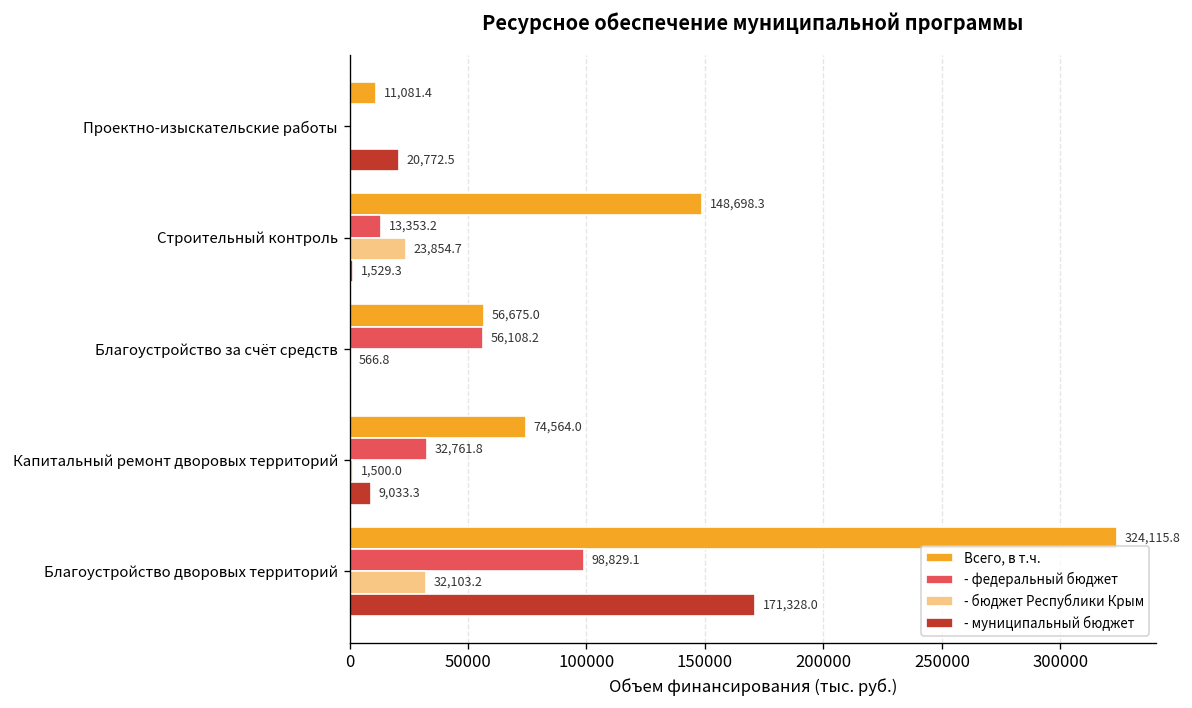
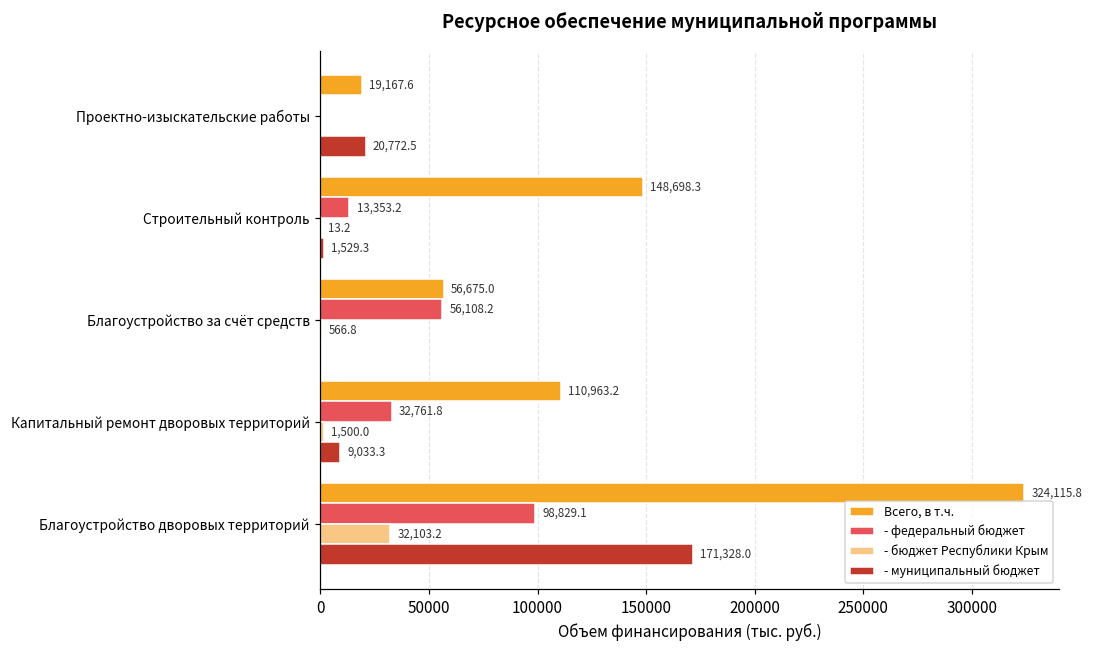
  {
    "Всего, в т.ч.": {
-     "Проектно-изыскательские работы": "11,081.4",
+     "Проектно-изыскательские работы": "19,167.6",
      "Строительный контроль": "148,698.3",
      "Благоустройство за счёт средств": "56,675.0",
-     "Капитальный ремонт дворовых территорий": "74,564.0",
+     "Капитальный ремонт дворовых территорий": "110,963.2",
      "Благоустройство дворовых территорий": "324,115.8"
    },
    "- федеральный бюджет": {
      "Строительный контроль": "13,353.2",
      "Благоустройство за счёт средств": "56,108.2",
      "Капитальный ремонт дворовых территорий": "32,761.8",
      "Благоустройство дворовых территорий": "98,829.1"
    },
    "- бюджет Республики Крым": {
-     "Строительный контроль": "23,854.7",
+     "Строительный контроль": "13.2",
      "Благоустройство за счёт средств": "566.8",
      "Капитальный ремонт дворовых территорий": "1,500.0",
      "Благоустройство дворовых территорий": "32,103.2"
    },
    "- муниципальный бюджет": {
      "Проектно-изыскательские работы": "20,772.5",
      "Строительный контроль": "1,529.3",
      "Капитальный ремонт дворовых территорий": "9,033.3",
      "Благоустройство дворовых территорий": "171,328.0"
    }
  }
